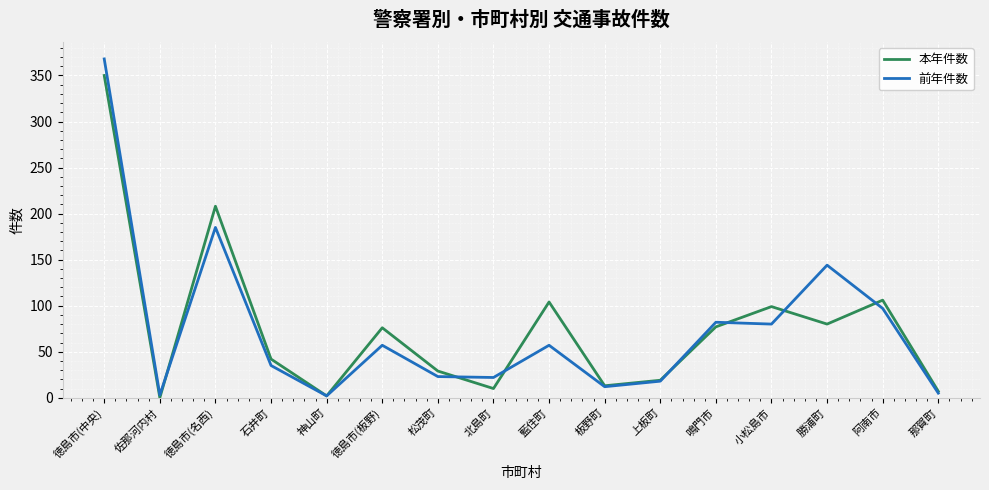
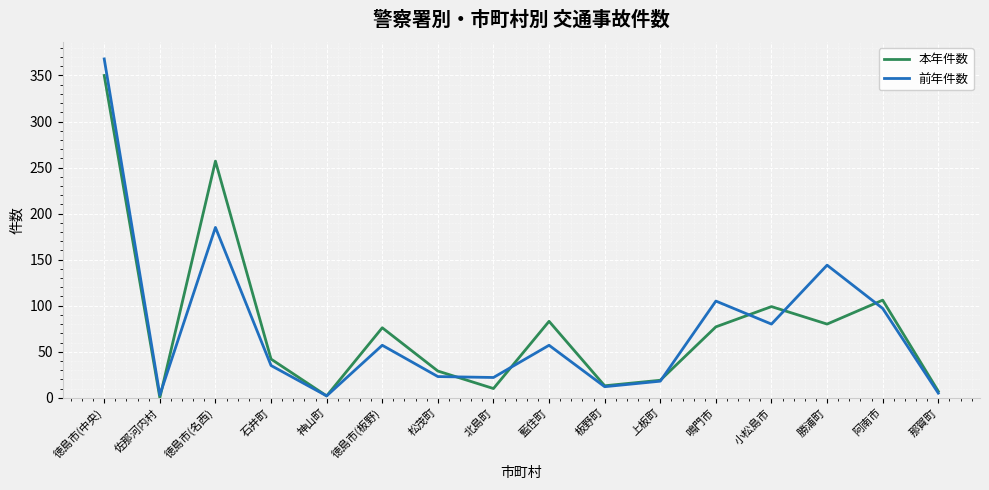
  {
    "本年件数": {
      "徳島市(中央)": 350,
      "佐那河内村": 0,
-     "徳島市(名西)": 210,
+     "徳島市(名西)": 260,
      "石井町": 40,
      "徳島市(板野)": 80,
      "松茂町": 30,
      "北島町": 10,
-     "藍住町": 100,
+     "藍住町": 80,
      "鳴門市": 80,
      "小松島市": 100,
      "勝浦町": 80,
      "阿南市": 110
    },
    "前年件数": {
      "徳島市(中央)": 370,
      "佐那河内村": 0,
      "徳島市(名西)": 190,
      "石井町": 40,
      "徳島市(板野)": 60,
      "松茂町": 20,
      "北島町": 20,
      "藍住町": 60,
-     "鳴門市": 80,
+     "鳴門市": 110,
      "小松島市": 80,
      "勝浦町": 140,
      "阿南市": 100
    }
  }
